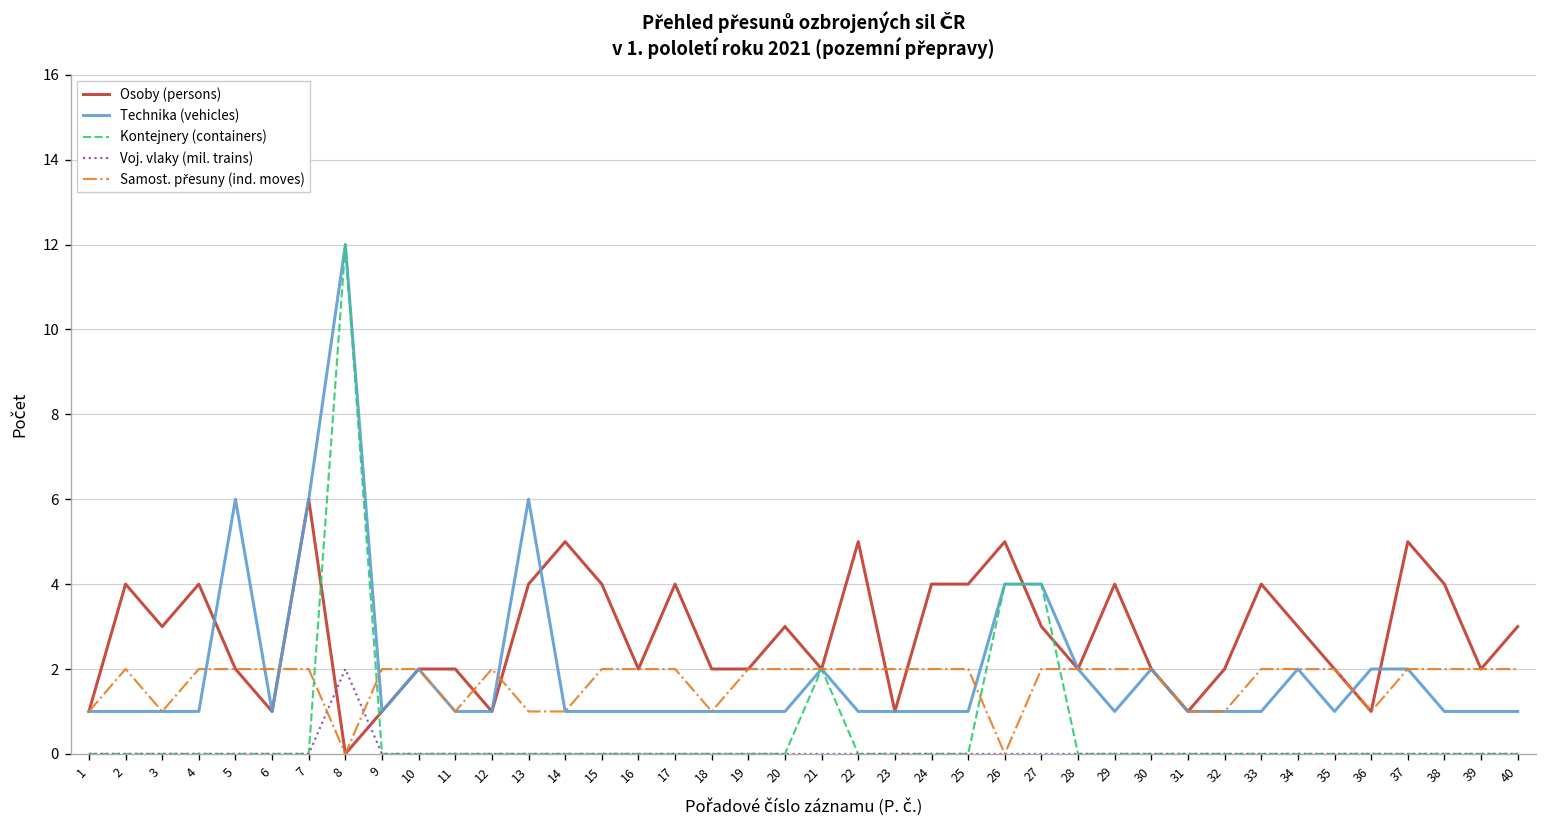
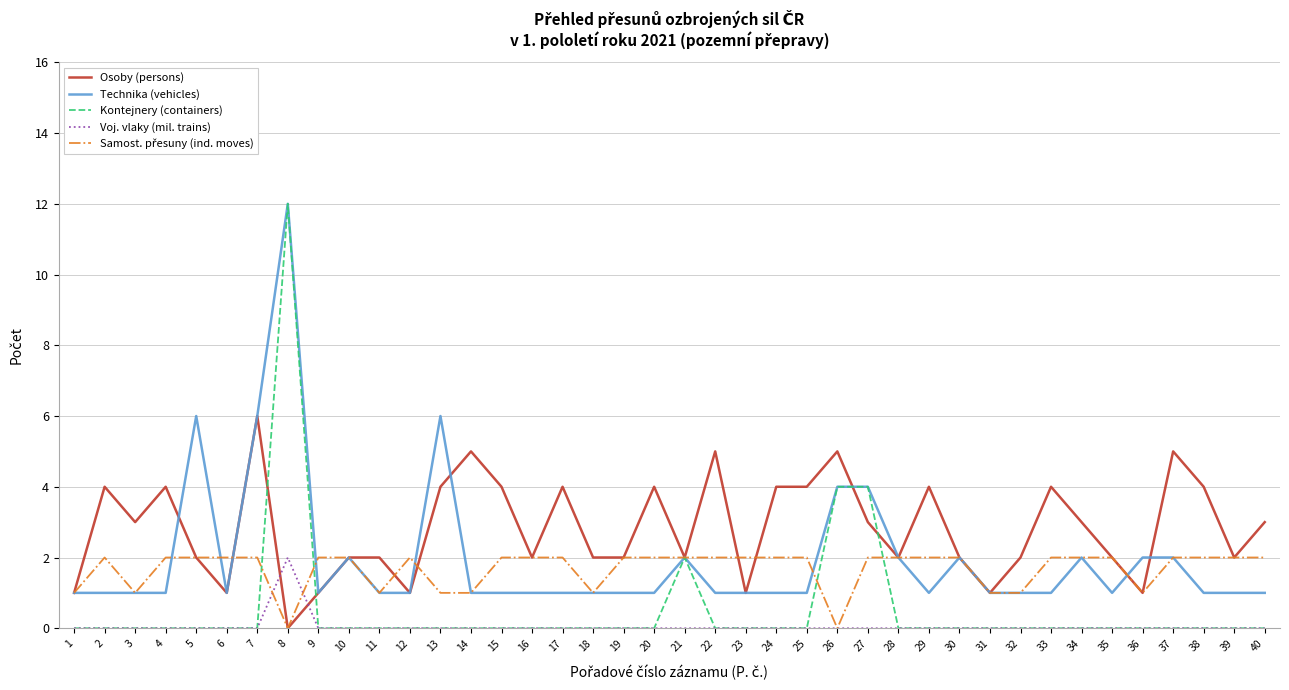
  {
    "Osoby (persons)": {
      "2": 4,
      "3": 3,
      "4": 4,
      "11": 2,
      "13": 4,
      "14": 5,
      "15": 4,
      "17": 4,
      "18": 2,
-     "20": 3,
+     "20": 4,
      "22": 5,
      "24": 4,
      "25": 4,
      "26": 5,
      "27": 3,
      "29": 4,
      "32": 2,
      "33": 4,
      "34": 3,
      "37": 5,
      "38": 4,
      "40": 3
    },
    "Technika (vehicles)": {
      "2": 1,
      "4": 1,
      "5": 6,
      "13": 6,
      "15": 1,
      "16": 1,
      "17": 1,
      "19": 1,
      "20": 1,
      "22": 1,
      "24": 1,
      "25": 1,
      "29": 1,
      "33": 1,
      "35": 1,
      "36": 2,
      "38": 1,
      "39": 1,
      "40": 1
    },
    "Voj. vlaky (mil. trains)": {
      "8": 2,
      "21": 0,
      "27": 0
    },
    "Samost. přesuny (ind. moves)": {
      "2": 2,
      "4": 2,
      "6": 2,
      "7": 2,
      "9": 2,
      "12": 2,
      "13": 1,
      "15": 2,
      "17": 2,
      "20": 2,
      "22": 2,
      "23": 2,
      "24": 2,
      "25": 2,
      "27": 2,
      "29": 2,
      "33": 2,
      "38": 2,
      "40": 2
    }
  }
